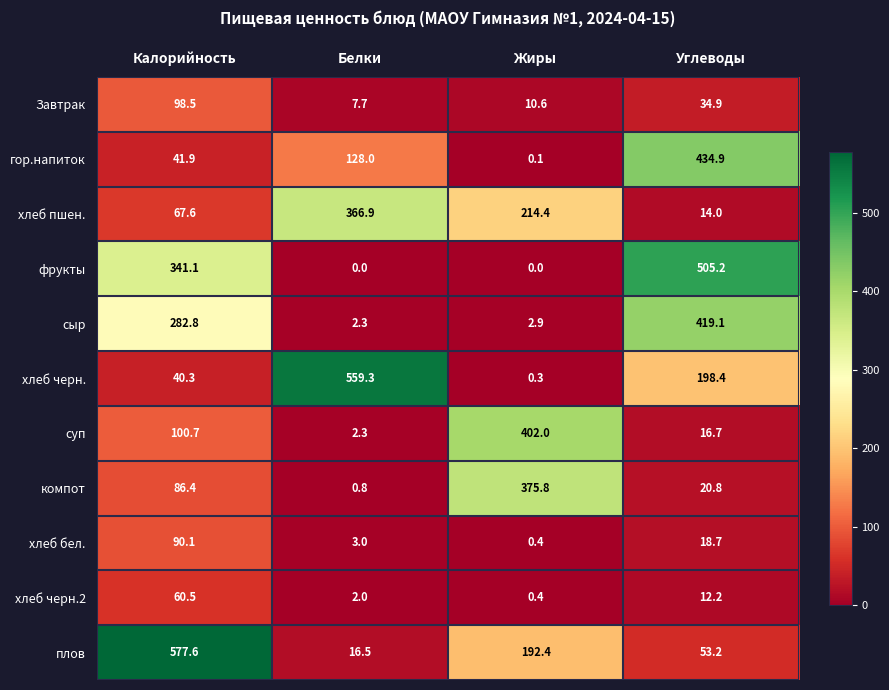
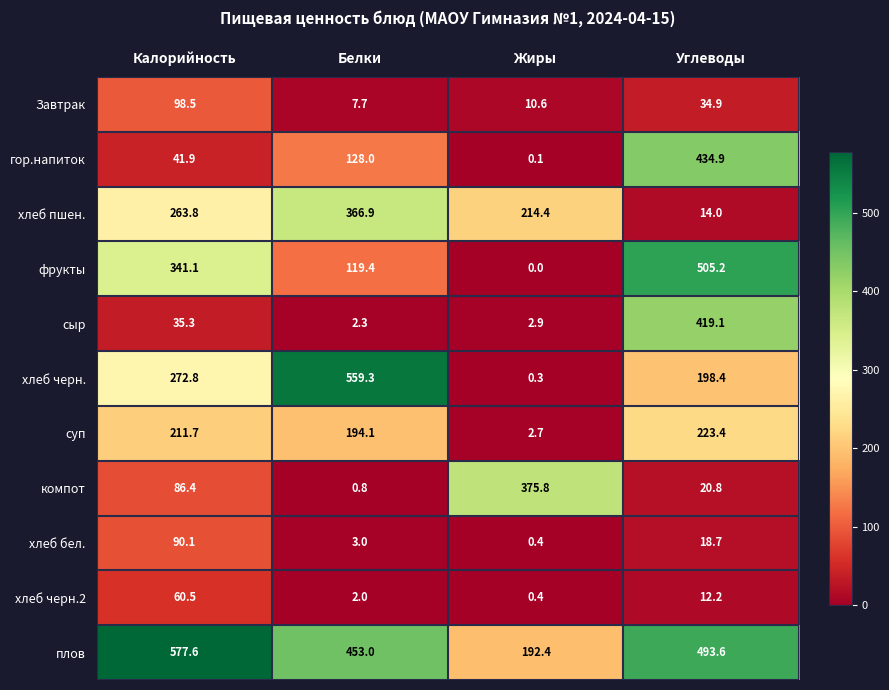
  {
    "Завтрак": {
      "Калорийность": 98.5,
      "Белки": 7.7,
      "Жиры": 10.6,
      "Углеводы": 34.9
    },
    "гор.напиток": {
      "Калорийность": 41.9,
      "Белки": 128.0,
      "Жиры": 0.1,
      "Углеводы": 434.9
    },
    "хлеб пшен.": {
-     "Калорийность": 67.6,
+     "Калорийность": 263.8,
      "Белки": 366.9,
      "Жиры": 214.4,
      "Углеводы": 14.0
    },
    "фрукты": {
      "Калорийность": 341.1,
-     "Белки": 0.0,
+     "Белки": 119.4,
      "Жиры": 0.0,
      "Углеводы": 505.2
    },
    "сыр": {
-     "Калорийность": 282.8,
+     "Калорийность": 35.3,
      "Белки": 2.3,
      "Жиры": 2.9,
      "Углеводы": 419.1
    },
    "хлеб черн.": {
-     "Калорийность": 40.3,
+     "Калорийность": 272.8,
      "Белки": 559.3,
      "Жиры": 0.3,
      "Углеводы": 198.4
    },
    "суп": {
-     "Калорийность": 100.7,
-     "Белки": 2.3,
-     "Жиры": 402.0,
-     "Углеводы": 16.7
+     "Калорийность": 211.7,
+     "Белки": 194.1,
+     "Жиры": 2.7,
+     "Углеводы": 223.4
    },
    "компот": {
      "Калорийность": 86.4,
      "Белки": 0.8,
      "Жиры": 375.8,
      "Углеводы": 20.8
    },
    "хлеб бел.": {
      "Калорийность": 90.1,
      "Белки": 3.0,
      "Жиры": 0.4,
      "Углеводы": 18.7
    },
    "хлеб черн.2": {
      "Калорийность": 60.5,
      "Белки": 2.0,
      "Жиры": 0.4,
      "Углеводы": 12.2
    },
    "плов": {
      "Калорийность": 577.6,
-     "Белки": 16.5,
+     "Белки": 453.0,
      "Жиры": 192.4,
-     "Углеводы": 53.2
+     "Углеводы": 493.6
    }
  }
